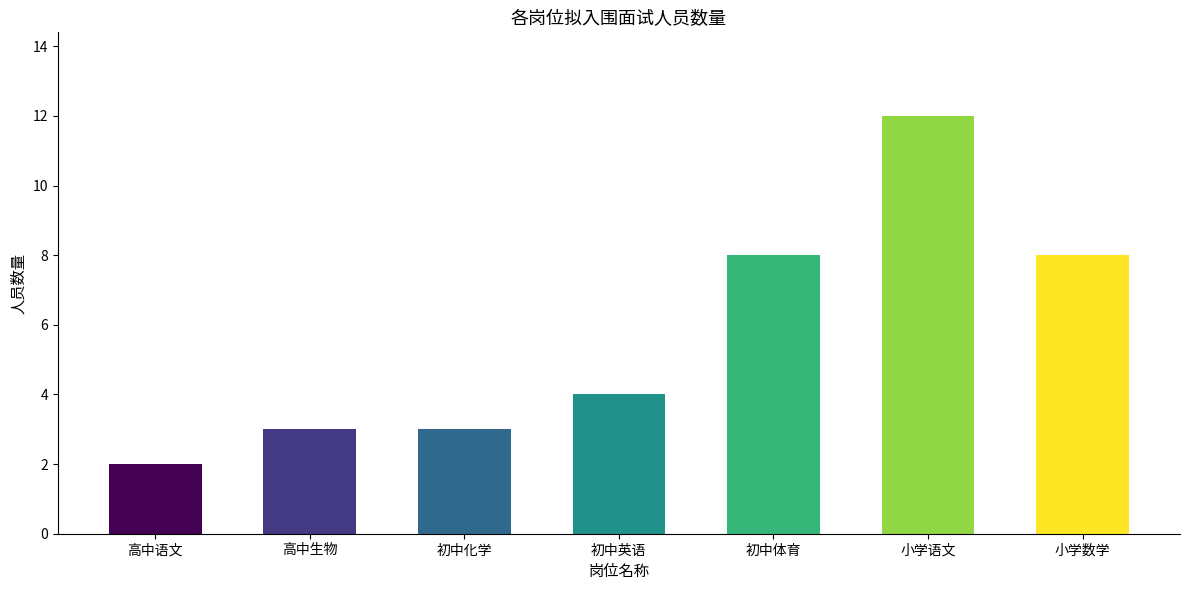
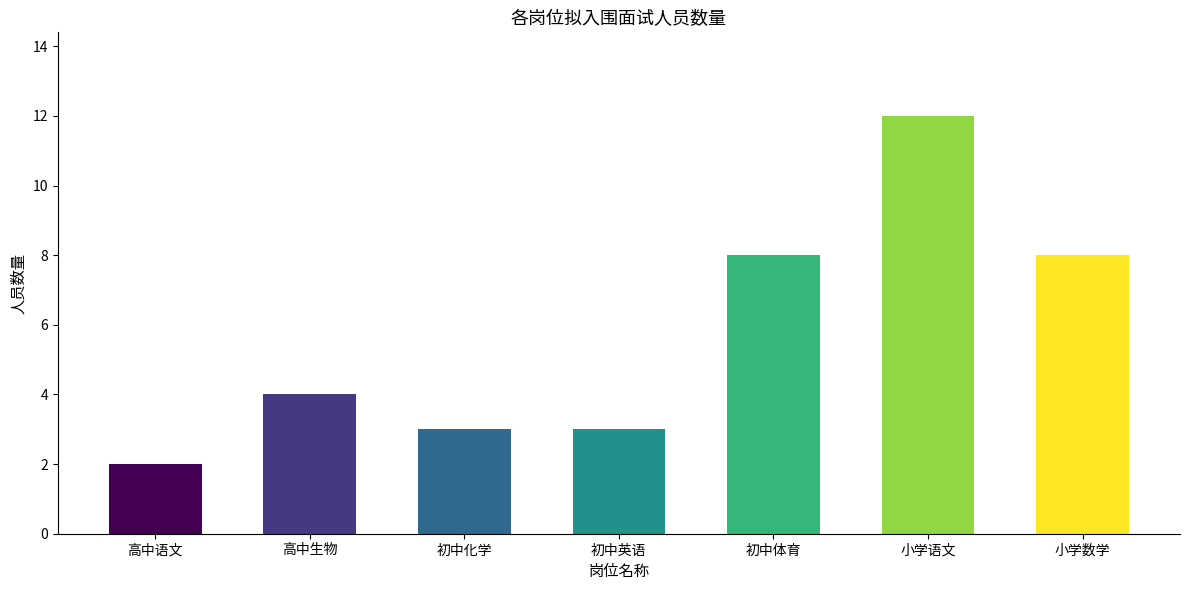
  {
    "高中语文": 2,
-   "高中生物": 3,
+   "高中生物": 4,
    "初中化学": 3,
-   "初中英语": 4,
+   "初中英语": 3,
    "初中体育": 8,
    "小学语文": 12,
    "小学数学": 8
  }
